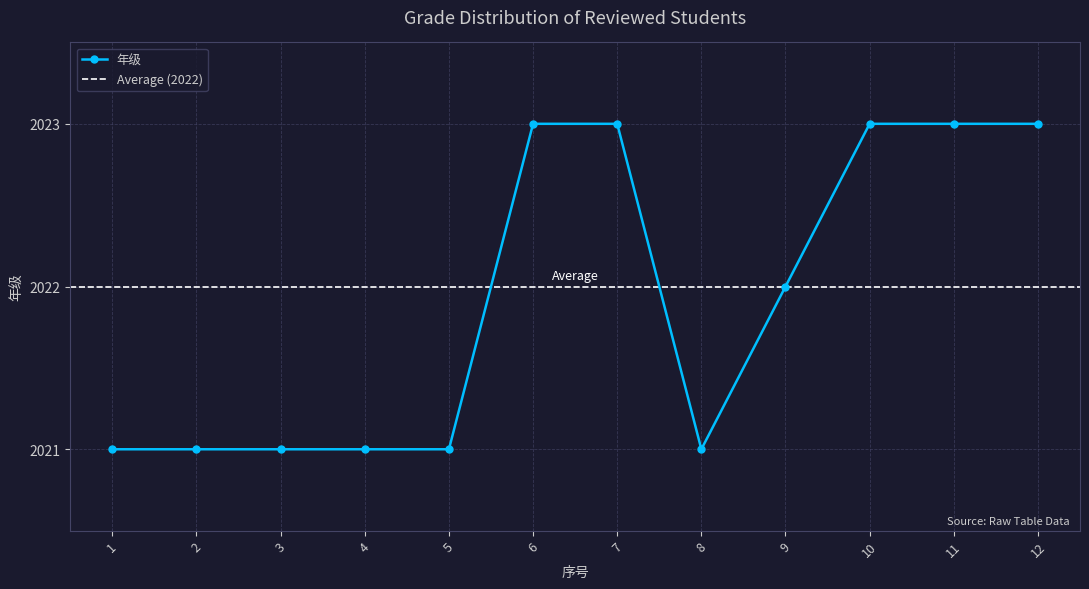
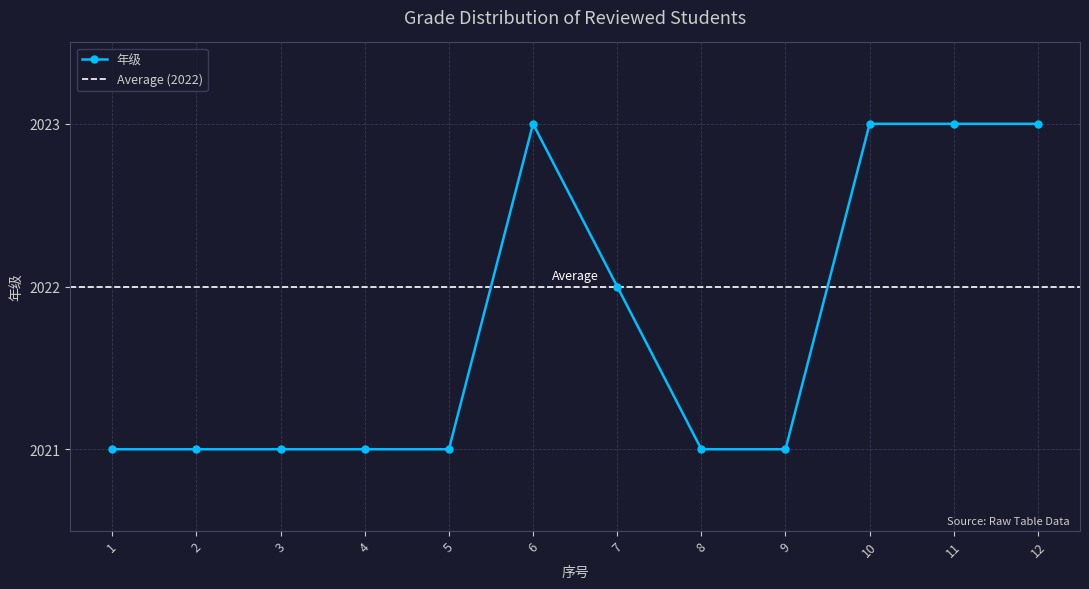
  {
    "1": 2021,
    "2": 2021,
    "3": 2021,
    "4": 2021,
    "5": 2021,
    "6": 2023,
-   "7": 2023,
+   "7": 2022,
    "8": 2021,
-   "9": 2022,
+   "9": 2021,
    "10": 2023,
    "11": 2023,
    "12": 2023
  }
